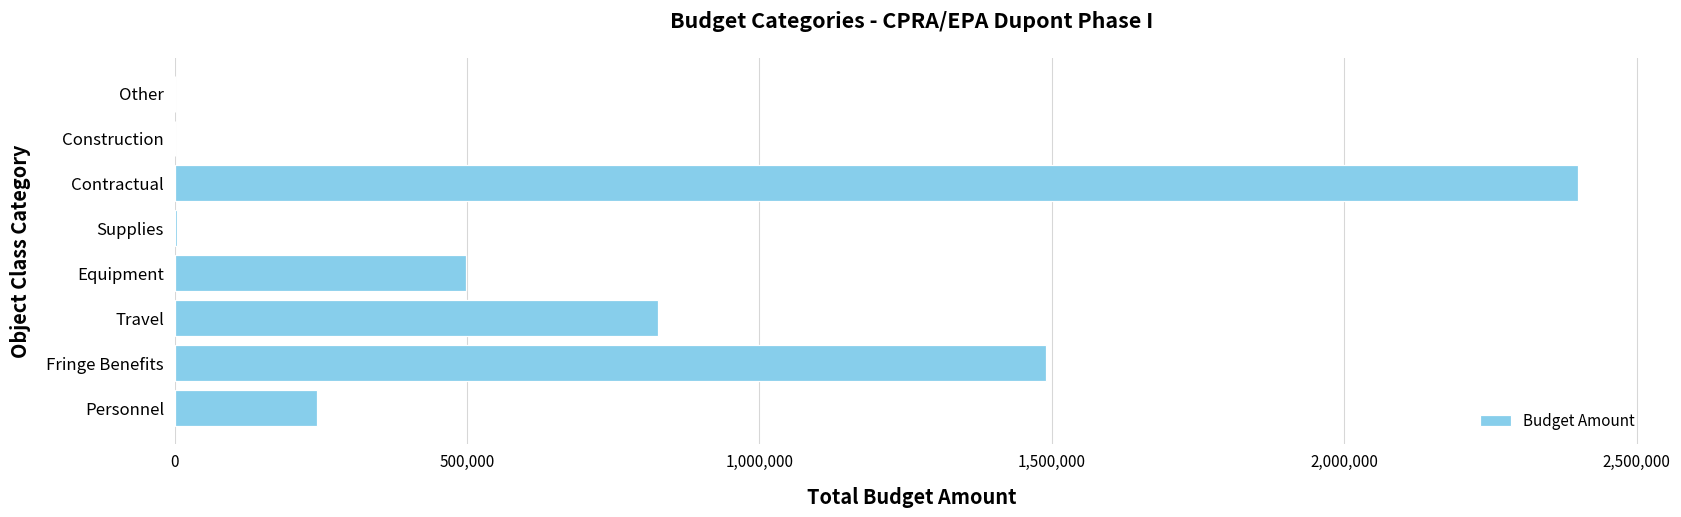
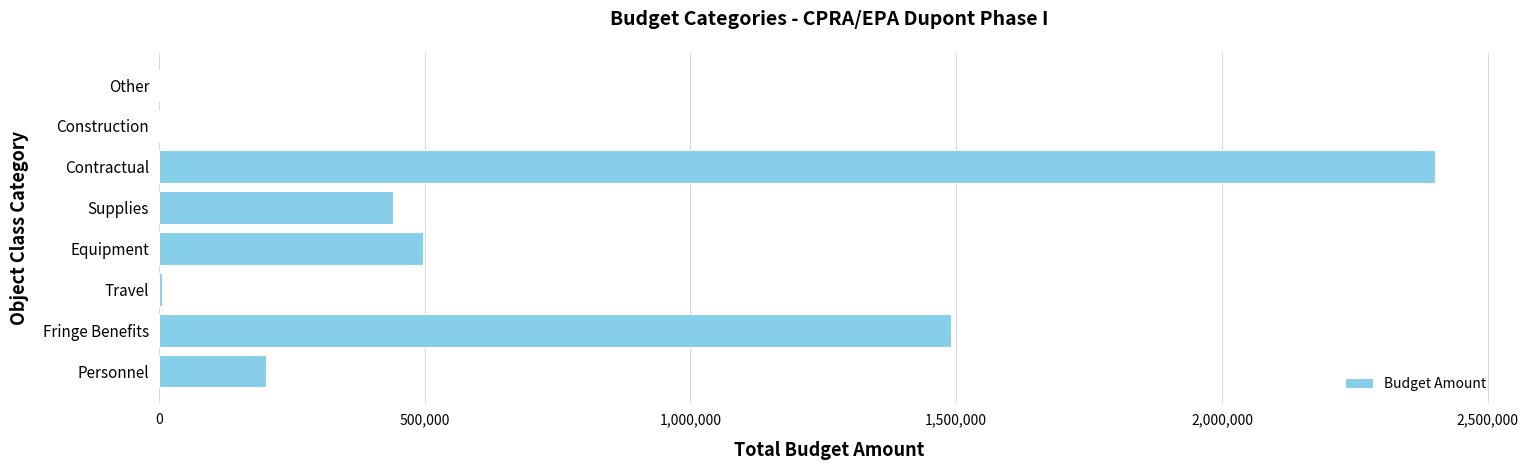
  {
    "Other": "0",
    "Construction": "0",
    "Contractual": "2,400,000",
-   "Supplies": "0",
+   "Supplies": "440,000",
    "Equipment": "500,000",
-   "Travel": "830,000",
+   "Travel": "10,000",
    "Fringe Benefits": "1,490,000",
-   "Personnel": "240,000"
+   "Personnel": "200,000"
  }
